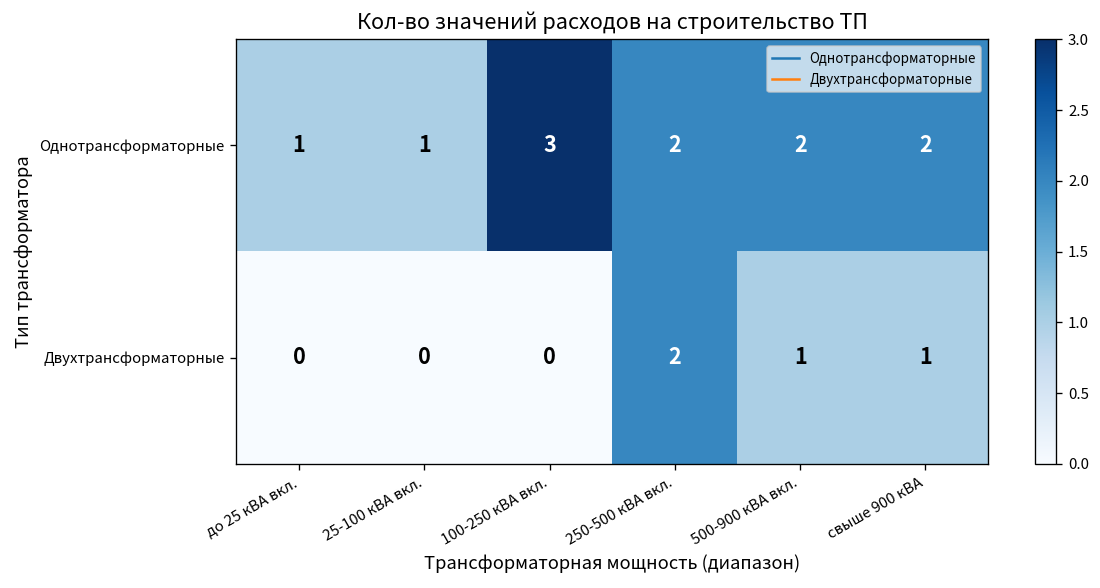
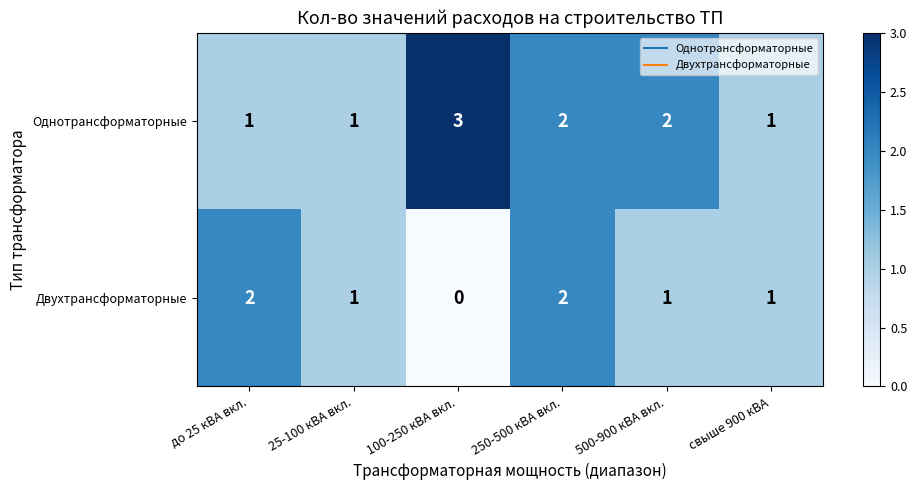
  {
    "Однотрансформаторные": {
      "до 25 кВА вкл.": 1,
      "25-100 кВА вкл.": 1,
      "100-250 кВА вкл.": 3,
      "250-500 кВА вкл.": 2,
      "500-900 кВА вкл.": 2,
-     "свыше 900 кВА": 2
+     "свыше 900 кВА": 1
    },
    "Двухтрансформаторные": {
-     "до 25 кВА вкл.": 0,
-     "25-100 кВА вкл.": 0,
+     "до 25 кВА вкл.": 2,
+     "25-100 кВА вкл.": 1,
      "100-250 кВА вкл.": 0,
      "250-500 кВА вкл.": 2,
      "500-900 кВА вкл.": 1,
      "свыше 900 кВА": 1
    }
  }
